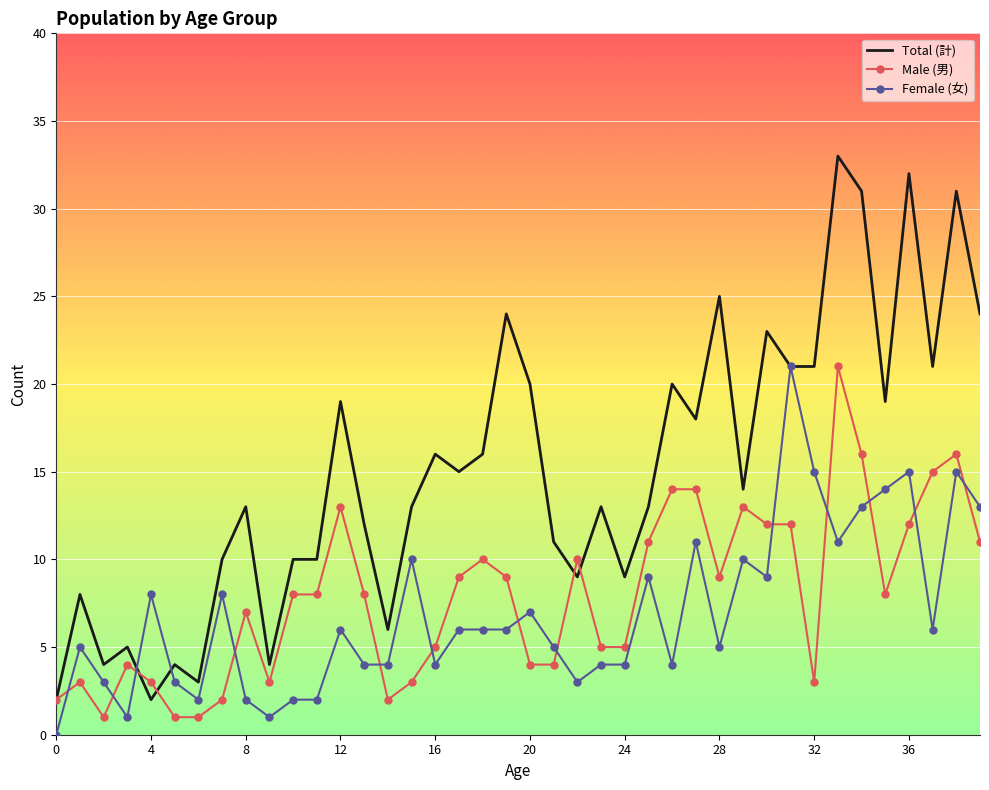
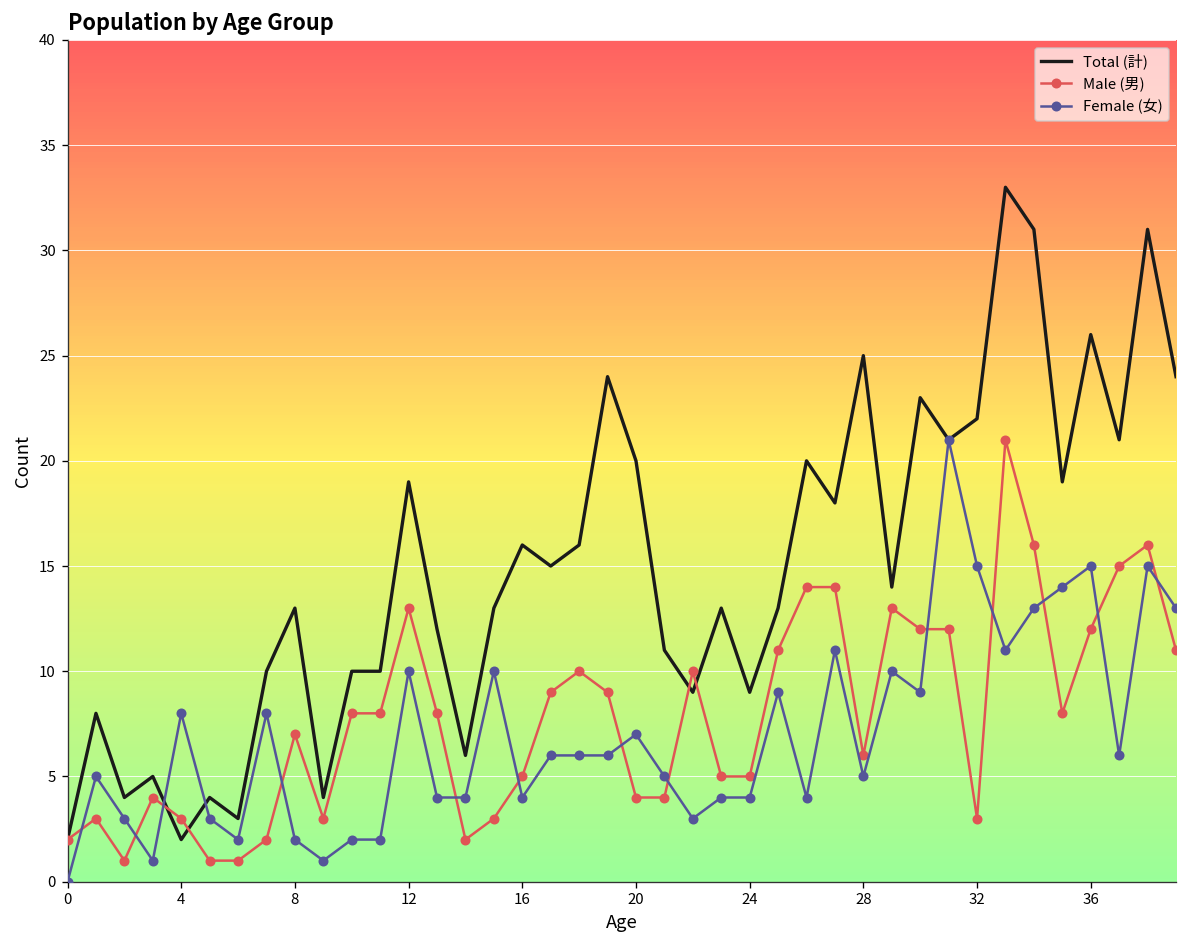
  {
    "Total (計)": {
      "4": 2,
      "8": 13,
      "12": 19,
      "16": 16,
      "20": 20,
      "24": 9,
      "28": 25,
-     "32": 21,
-     "36": 32
+     "32": 22,
+     "36": 26
    },
    "Male (男)": {
      "4": 3,
      "8": 7,
      "12": 13,
      "16": 5,
      "20": 4,
      "24": 5,
-     "28": 9,
+     "28": 6,
      "32": 3,
      "36": 12
    },
    "Female (女)": {
      "0": 0,
      "4": 8,
      "8": 2,
-     "12": 6,
+     "12": 10,
      "16": 4,
      "20": 7,
      "24": 4,
      "28": 5,
      "32": 15,
      "36": 15
    }
  }
